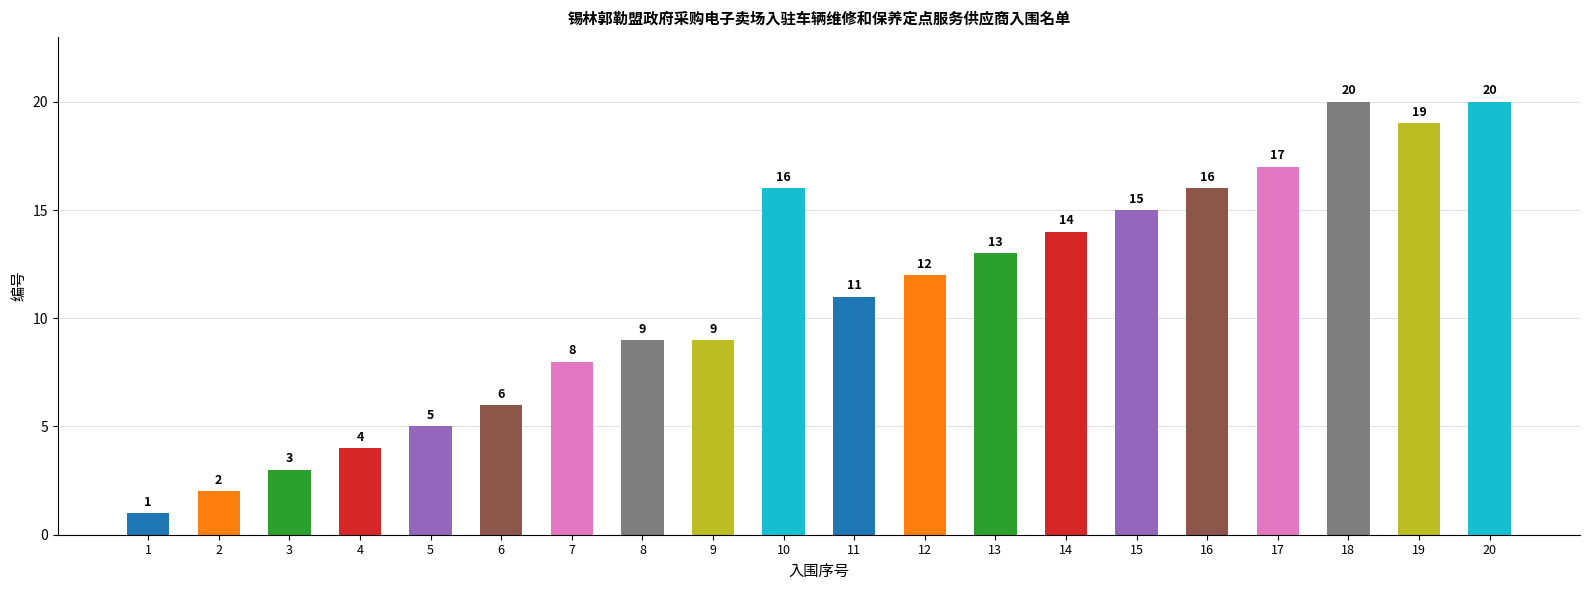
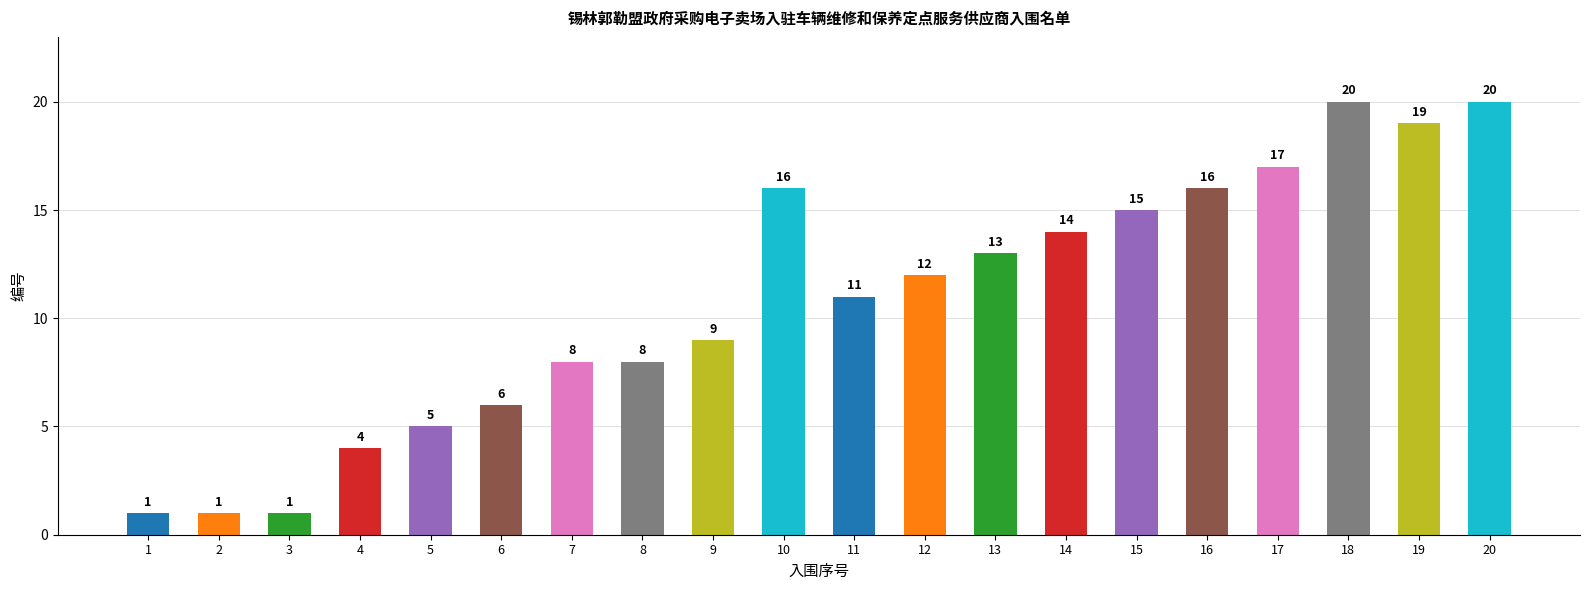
  {
    "1": 1,
-   "2": 2,
-   "3": 3,
+   "2": 1,
+   "3": 1,
    "4": 4,
    "5": 5,
    "6": 6,
    "7": 8,
-   "8": 9,
+   "8": 8,
    "9": 9,
    "10": 16,
    "11": 11,
    "12": 12,
    "13": 13,
    "14": 14,
    "15": 15,
    "16": 16,
    "17": 17,
    "18": 20,
    "19": 19,
    "20": 20
  }
